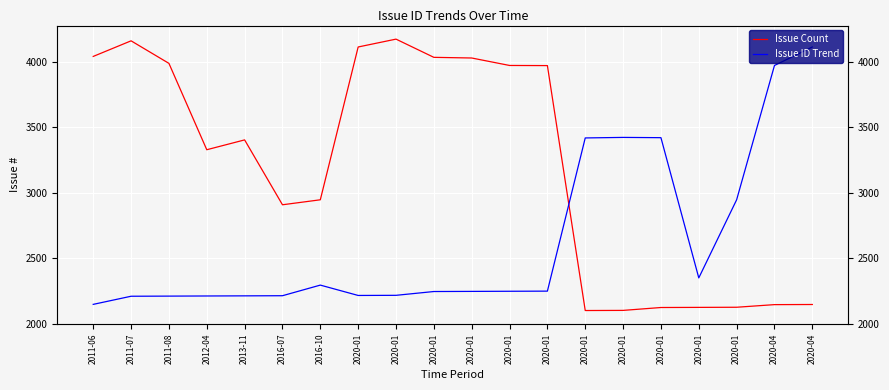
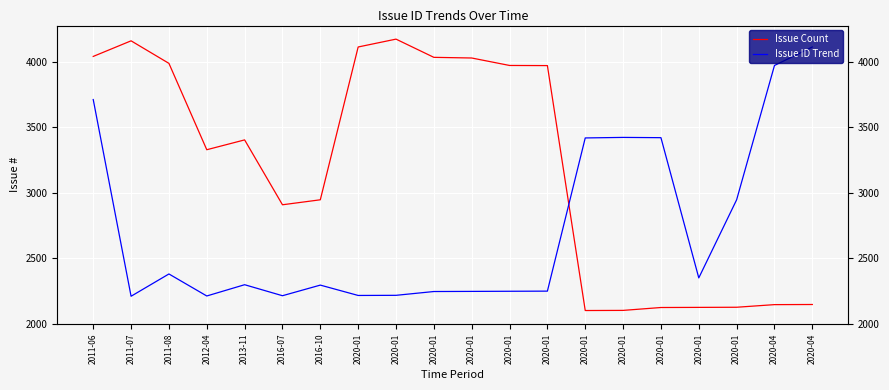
  {
    "Issue Count": {
      "2011-06": 4040,
      "2011-07": 4160,
      "2011-08": 3990,
      "2012-04": 3330,
      "2013-11": 3400,
      "2016-07": 2910,
      "2016-10": 2950
    },
    "Issue ID Trend": {
-     "2011-06": 2150,
+     "2011-06": 3710,
      "2011-07": 2210,
-     "2011-08": 2210,
+     "2011-08": 2380,
      "2012-04": 2210,
-     "2013-11": 2210,
+     "2013-11": 2300,
      "2016-07": 2210,
      "2016-10": 2300
    }
  }
